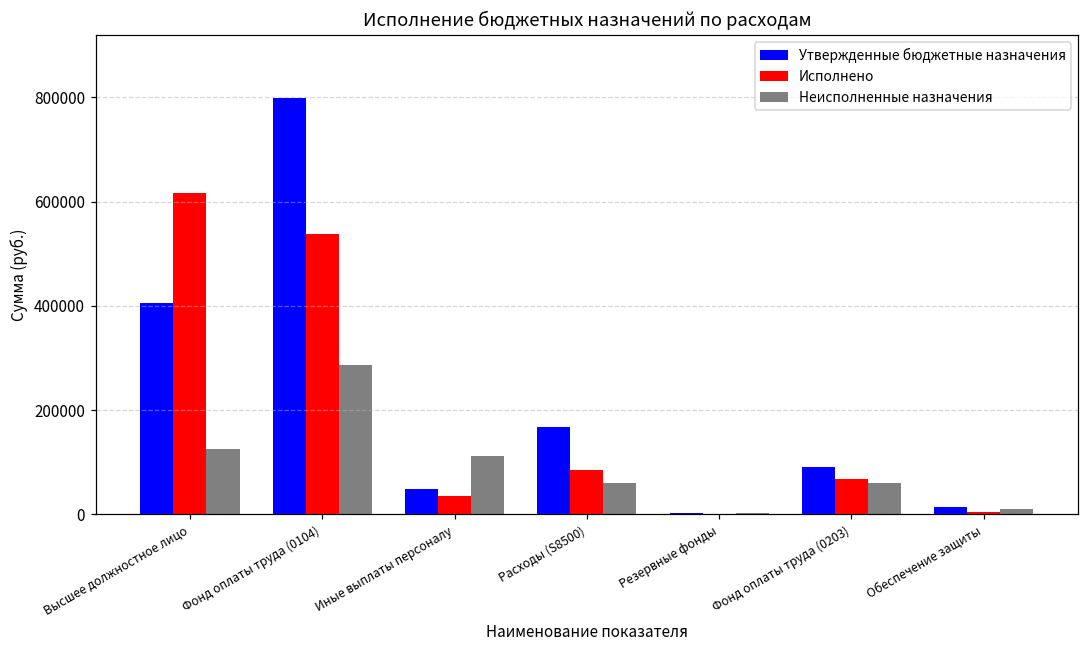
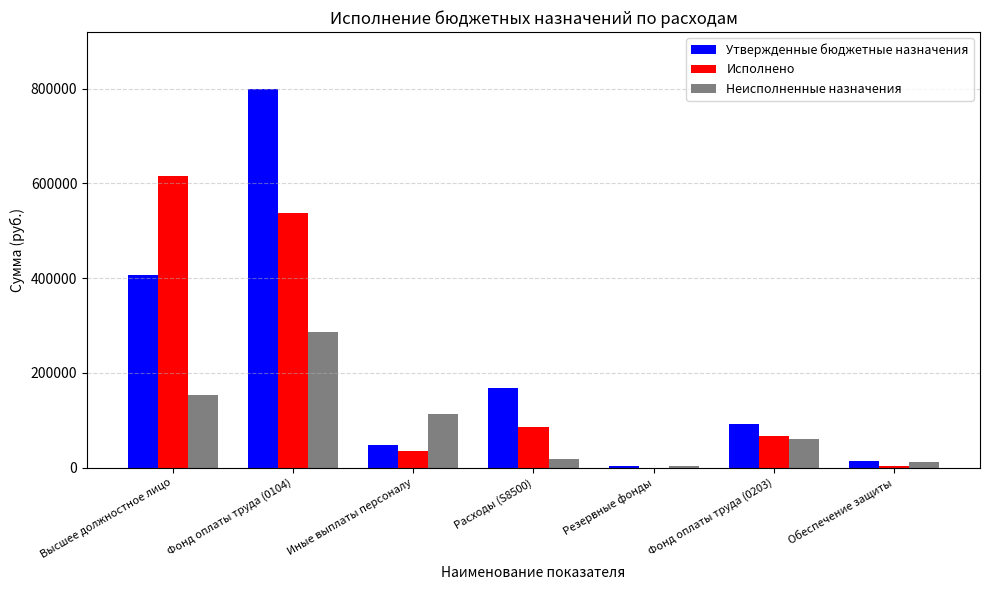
  {
    "Утвержденные бюджетные назначения": {
      "Высшее должностное лицо": 410000,
      "Фонд оплаты труда (0104)": 800000,
      "Иные выплаты персоналу": 50000,
      "Расходы (S8500)": 170000,
      "Фонд оплаты труда (0203)": 90000,
      "Обеспечение защиты": 20000
    },
    "Исполнено": {
      "Высшее должностное лицо": 620000,
      "Фонд оплаты труда (0104)": 540000,
      "Иные выплаты персоналу": 40000,
      "Расходы (S8500)": 90000,
      "Резервные фонды": 0,
      "Фонд оплаты труда (0203)": 70000
    },
    "Неисполненные назначения": {
-     "Высшее должностное лицо": 130000,
+     "Высшее должностное лицо": 150000,
      "Фонд оплаты труда (0104)": 290000,
      "Иные выплаты персоналу": 110000,
-     "Расходы (S8500)": 60000,
+     "Расходы (S8500)": 20000,
      "Фонд оплаты труда (0203)": 60000,
      "Обеспечение защиты": 10000
    }
  }
